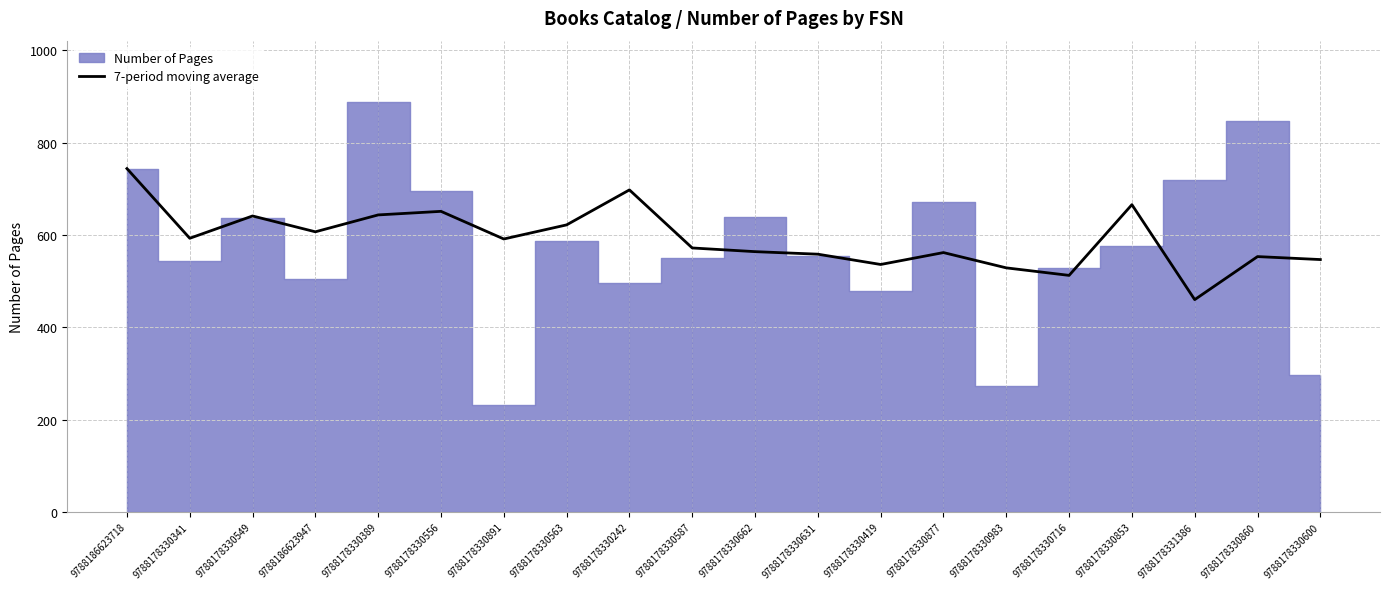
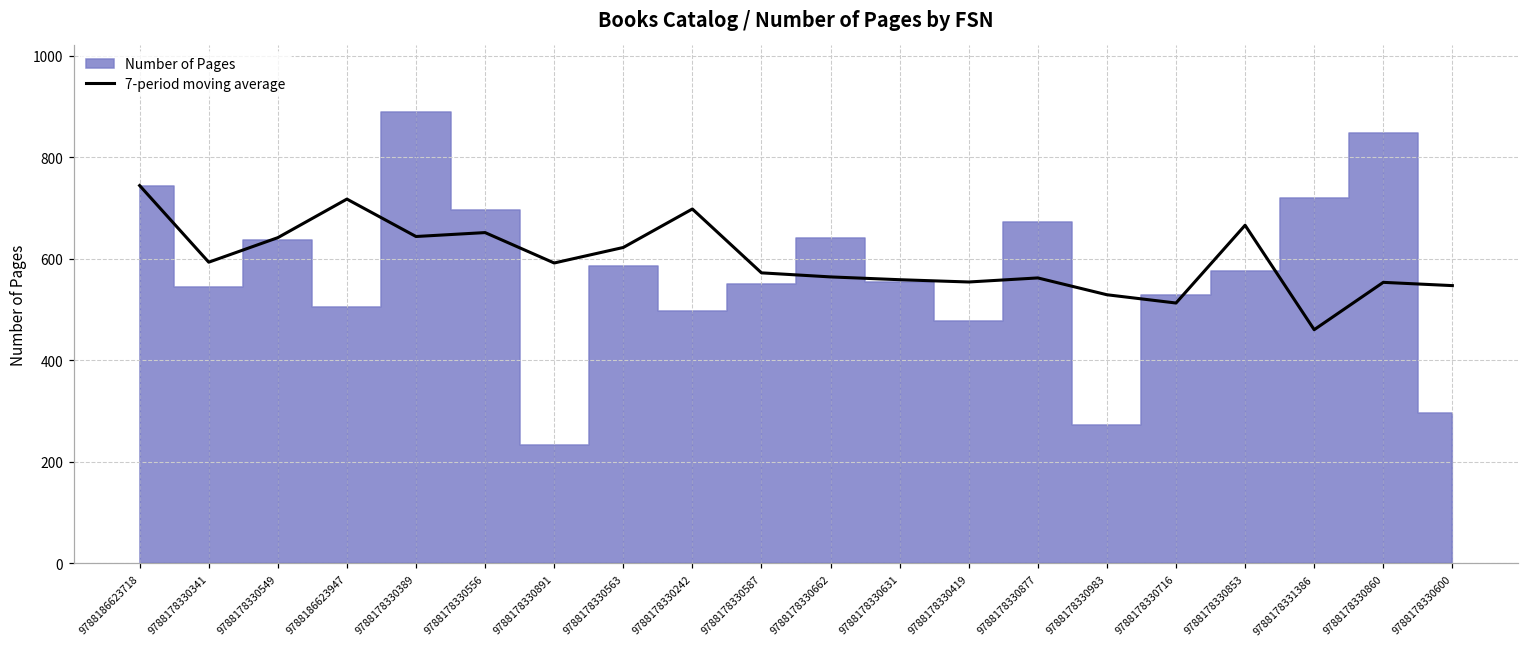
  {
    "7-period moving average": {
      "9788178330341": 590,
      "9788178330549": 640,
-     "9788186623947": 610,
+     "9788186623947": 720,
      "9788178330389": 640,
      "9788178330556": 650,
      "9788178330891": 590,
      "9788178330563": 620,
      "9788178330242": 700,
      "9788178330587": 570,
      "9788178330662": 560,
      "9788178330631": 560,
-     "9788178330419": 540,
+     "9788178330419": 550,
      "9788178330877": 560,
      "9788178330983": 530,
      "9788178330716": 510,
      "9788178330853": 670,
      "9788178331386": 460,
      "9788178330860": 550,
      "9788178330600": 550
    }
  }
